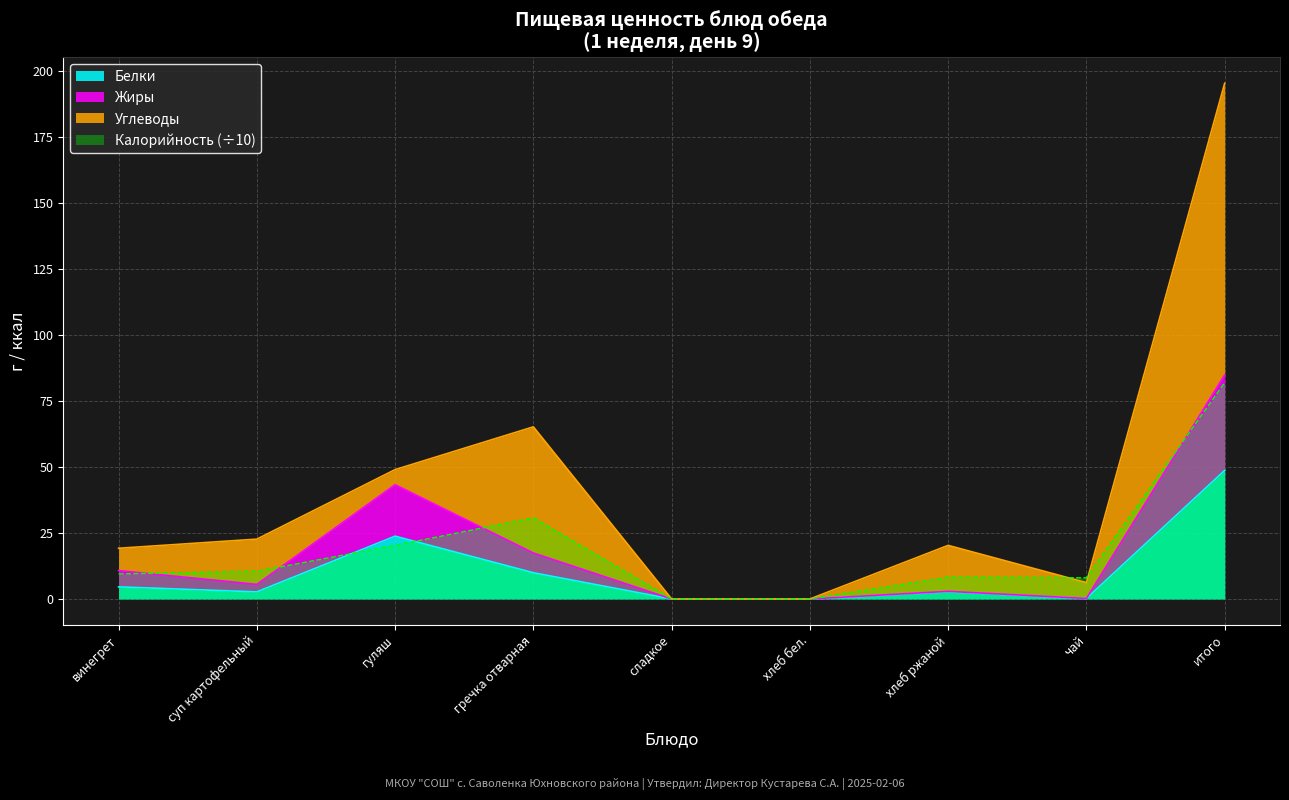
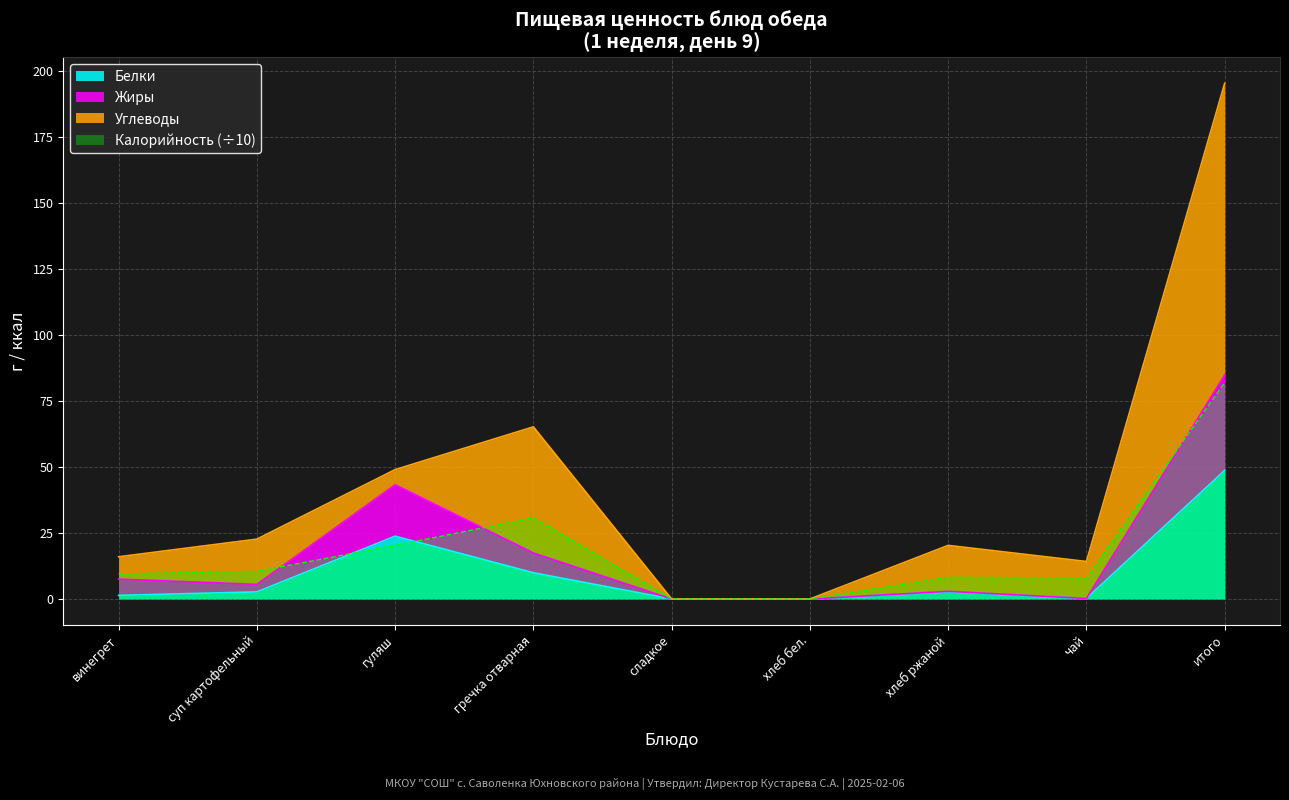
  {
    "Белки": {
-     "винегрет": 5,
+     "винегрет": 1,
      "суп картофельный": 3,
      "гуляш": 24,
      "гречка отварная": 10,
      "итого": 49
    },
    "Жиры": {
      "винегрет": 6,
      "суп картофельный": 3,
      "гуляш": 19,
      "гречка отварная": 7,
      "итого": 36
    },
    "Углеводы": {
      "винегрет": 8,
      "суп картофельный": 17,
      "гуляш": 6,
      "гречка отварная": 48,
      "хлеб ржаной": 17,
-     "чай": 6,
+     "чай": 14,
      "итого": 110
    },
    "Калорийность (÷10)": {
      "винегрет": 9,
      "суп картофельный": 10,
      "гуляш": 20,
      "гречка отварная": 31,
      "хлеб ржаной": 8,
      "чай": 8,
      "итого": 82
    }
  }
